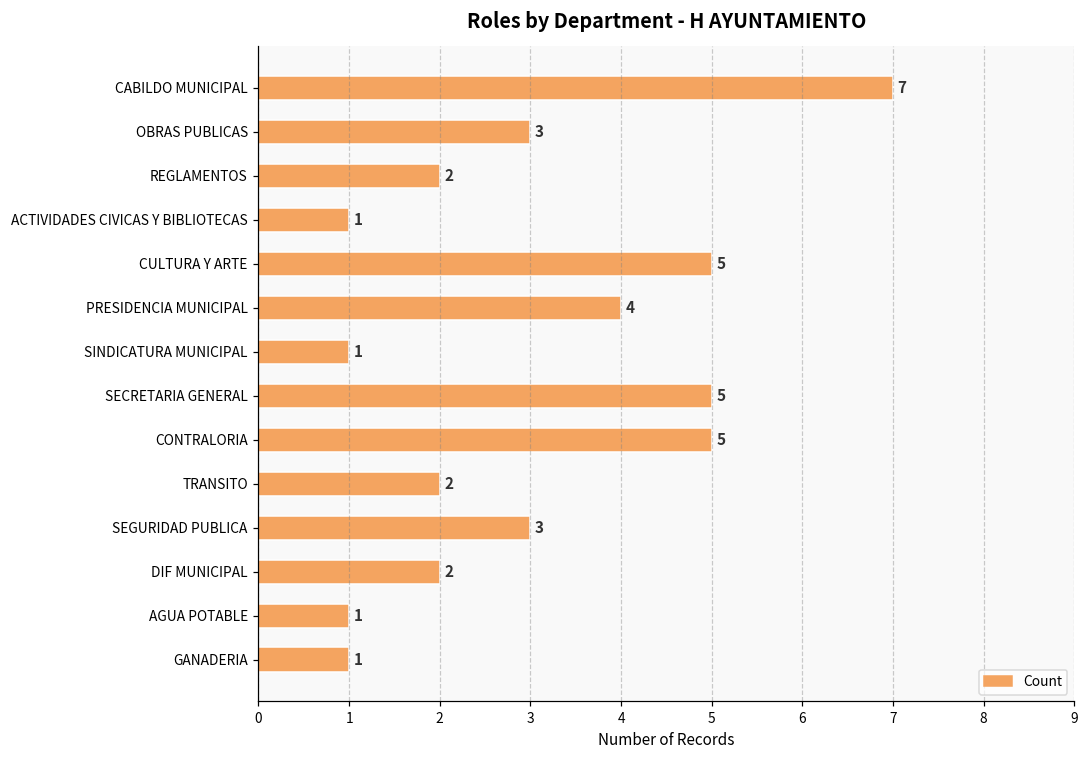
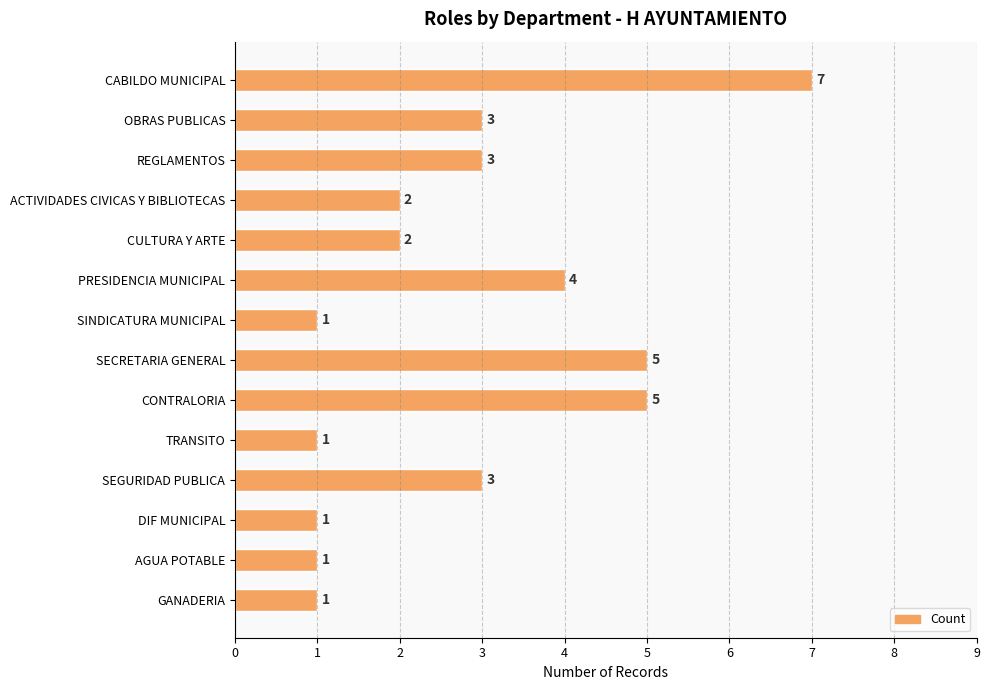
  {
    "CABILDO MUNICIPAL": 7,
    "OBRAS PUBLICAS": 3,
-   "REGLAMENTOS": 2,
-   "ACTIVIDADES CIVICAS Y BIBLIOTECAS": 1,
-   "CULTURA Y ARTE": 5,
+   "REGLAMENTOS": 3,
+   "ACTIVIDADES CIVICAS Y BIBLIOTECAS": 2,
+   "CULTURA Y ARTE": 2,
    "PRESIDENCIA MUNICIPAL": 4,
    "SINDICATURA MUNICIPAL": 1,
    "SECRETARIA GENERAL": 5,
    "CONTRALORIA": 5,
-   "TRANSITO": 2,
+   "TRANSITO": 1,
    "SEGURIDAD PUBLICA": 3,
-   "DIF MUNICIPAL": 2,
+   "DIF MUNICIPAL": 1,
    "AGUA POTABLE": 1,
    "GANADERIA": 1
  }
